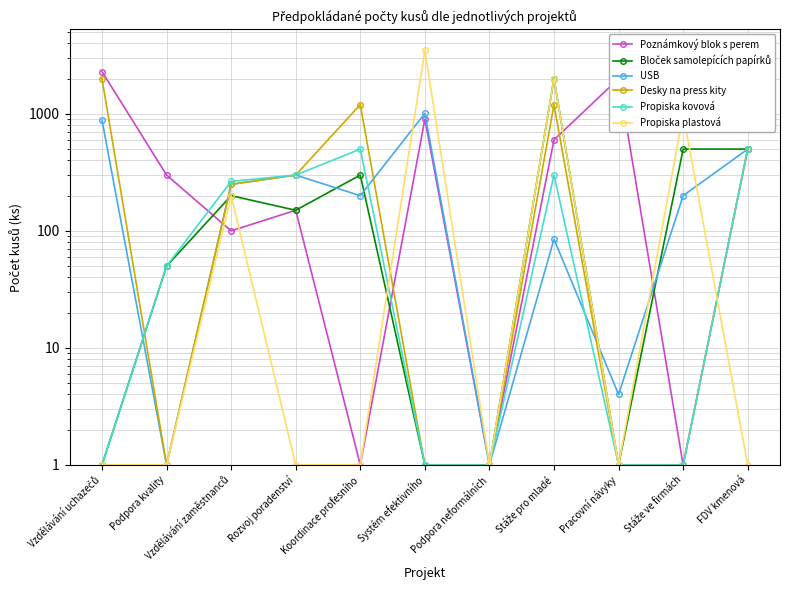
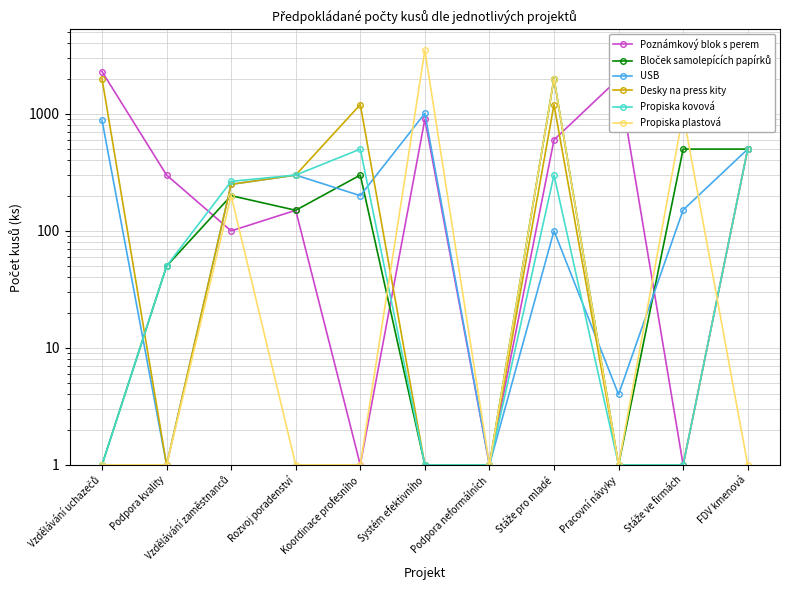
  {
    "Poznámkový blok s perem": {
      "Vzdělávání uchazečů": 2300,
      "Podpora kvality": 300,
      "Vzdělávání zaměstnanců": 100,
      "Systém efektivního": 900,
      "Stáže pro mladé": 600
    },
    "Bloček samolepících papírků": {
      "Koordinace profesního": 300,
      "Stáže ve firmách": 500
    },
    "USB": {
      "Vzdělávání uchazečů": 900,
      "Koordinace profesního": 200,
      "Systém efektivního": 1000,
-     "Stáže pro mladé": 90,
+     "Stáže pro mladé": 100,
      "Pracovní návyky": 4,
-     "Stáže ve firmách": 200
+     "Stáže ve firmách": 150
    },
    "Desky na press kity": {
      "Vzdělávání uchazečů": 2000,
      "Koordinace profesního": 1200,
      "Stáže pro mladé": 1200
    },
    "Propiska kovová": {
      "Vzdělávání zaměstnanců": 270,
      "Koordinace profesního": 500,
      "Stáže pro mladé": 300
    },
    "Propiska plastová": {
      "Rozvoj poradenství": 1,
      "Systém efektivního": 3500,
      "FDV kmenová": 1
    }
  }
